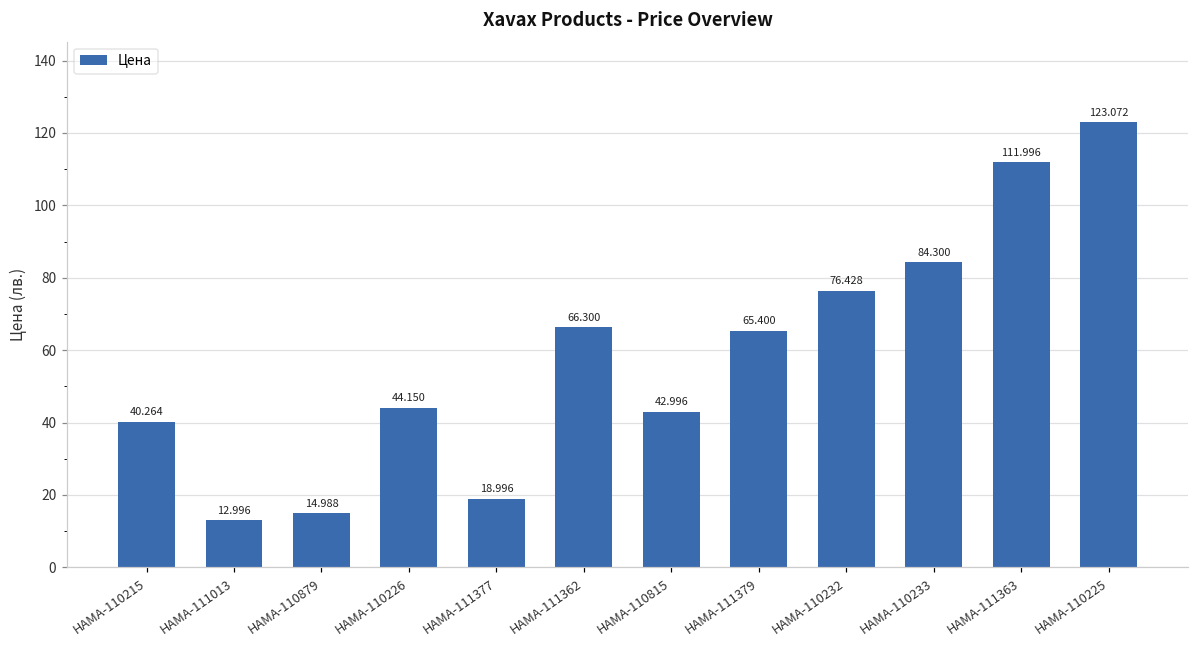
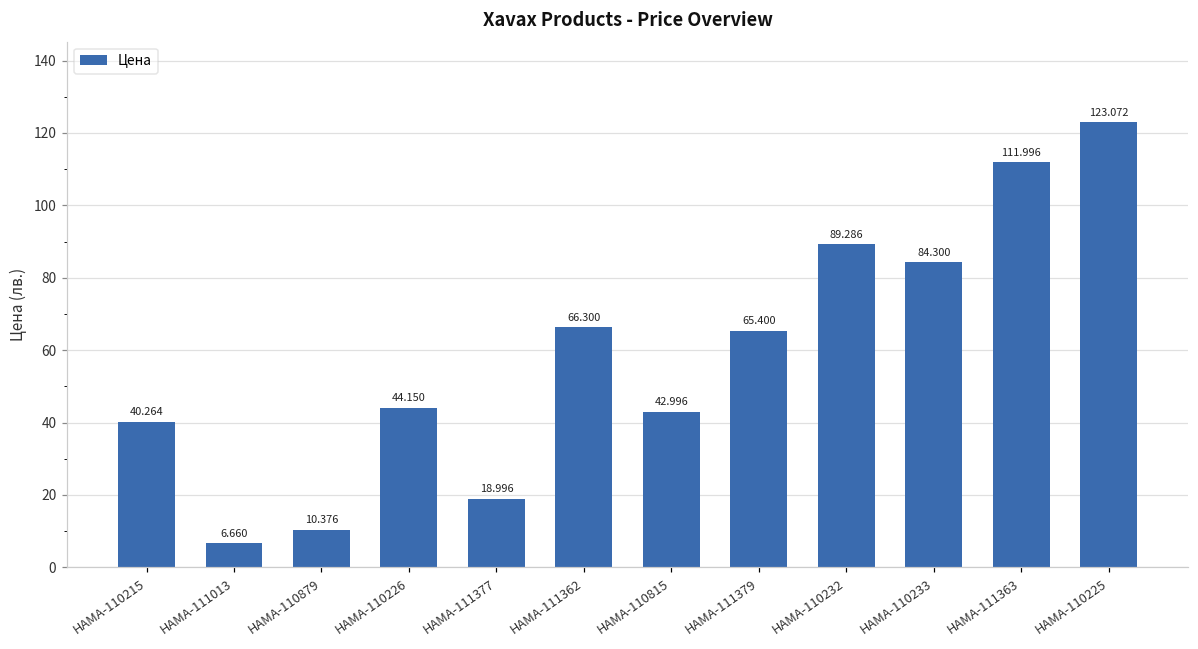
  {
    "HAMA-110215": 40.264,
-   "HAMA-111013": 12.996,
-   "HAMA-110879": 14.988,
+   "HAMA-111013": 6.660,
+   "HAMA-110879": 10.376,
    "HAMA-110226": 44.150,
    "HAMA-111377": 18.996,
    "HAMA-111362": 66.300,
    "HAMA-110815": 42.996,
    "HAMA-111379": 65.400,
-   "HAMA-110232": 76.428,
+   "HAMA-110232": 89.286,
    "HAMA-110233": 84.300,
    "HAMA-111363": 111.996,
    "HAMA-110225": 123.072
  }
